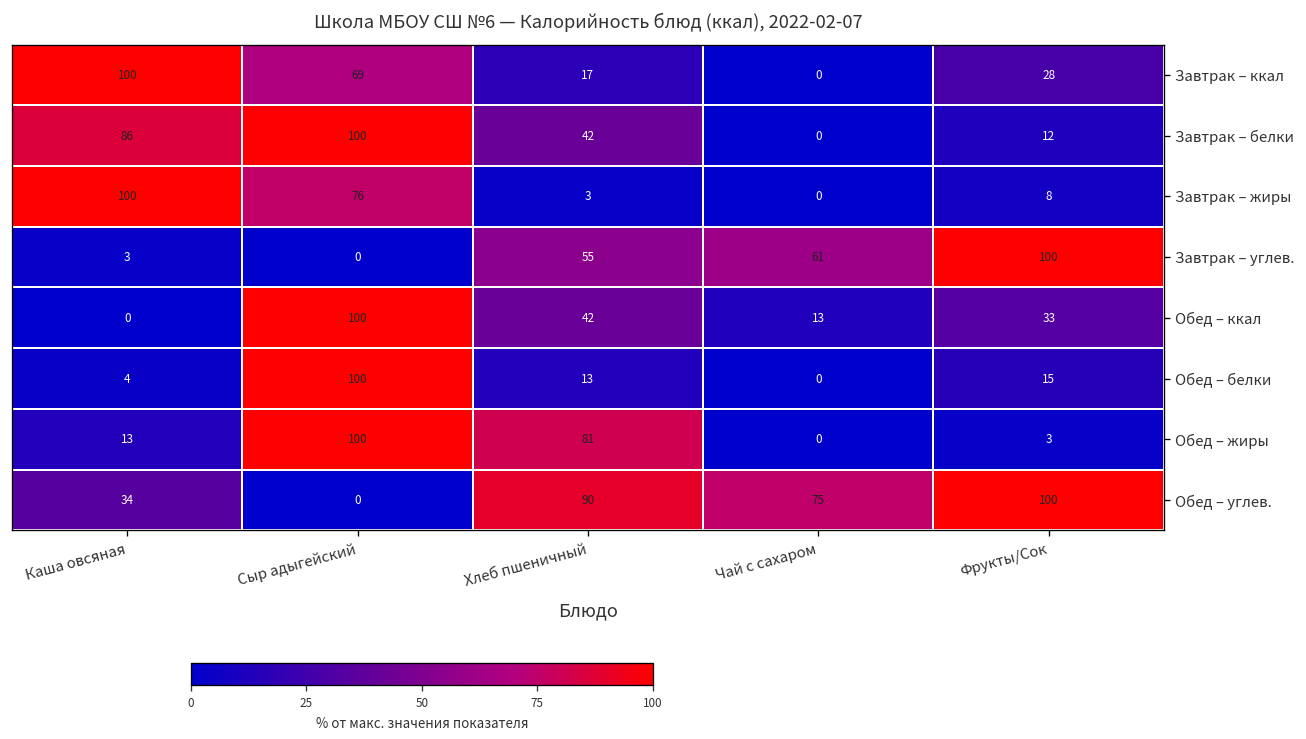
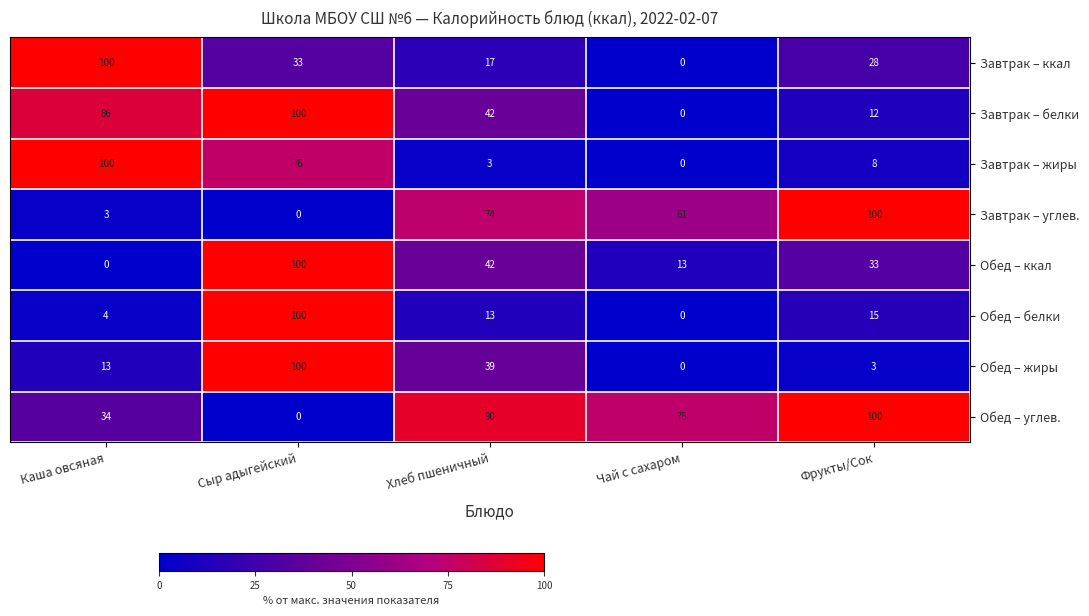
  {
    "Завтрак – ккал": {
      "Каша овсяная": 100,
-     "Сыр адыгейский": 69,
+     "Сыр адыгейский": 33,
      "Хлеб пшеничный": 17,
      "Чай с сахаром": 0,
      "Фрукты/Сок": 28
    },
    "Завтрак – белки": {
      "Каша овсяная": 86,
      "Сыр адыгейский": 100,
      "Хлеб пшеничный": 42,
      "Чай с сахаром": 0,
      "Фрукты/Сок": 12
    },
    "Завтрак – жиры": {
      "Каша овсяная": 100,
      "Сыр адыгейский": 76,
      "Хлеб пшеничный": 3,
      "Чай с сахаром": 0,
      "Фрукты/Сок": 8
    },
    "Завтрак – углев.": {
      "Каша овсяная": 3,
      "Сыр адыгейский": 0,
-     "Хлеб пшеничный": 55,
+     "Хлеб пшеничный": 74,
      "Чай с сахаром": 61,
      "Фрукты/Сок": 100
    },
    "Обед – ккал": {
      "Каша овсяная": 0,
      "Сыр адыгейский": 100,
      "Хлеб пшеничный": 42,
      "Чай с сахаром": 13,
      "Фрукты/Сок": 33
    },
    "Обед – белки": {
      "Каша овсяная": 4,
      "Сыр адыгейский": 100,
      "Хлеб пшеничный": 13,
      "Чай с сахаром": 0,
      "Фрукты/Сок": 15
    },
    "Обед – жиры": {
      "Каша овсяная": 13,
      "Сыр адыгейский": 100,
-     "Хлеб пшеничный": 81,
+     "Хлеб пшеничный": 39,
      "Чай с сахаром": 0,
      "Фрукты/Сок": 3
    },
    "Обед – углев.": {
      "Каша овсяная": 34,
      "Сыр адыгейский": 0,
      "Хлеб пшеничный": 90,
      "Чай с сахаром": 75,
      "Фрукты/Сок": 100
    }
  }
